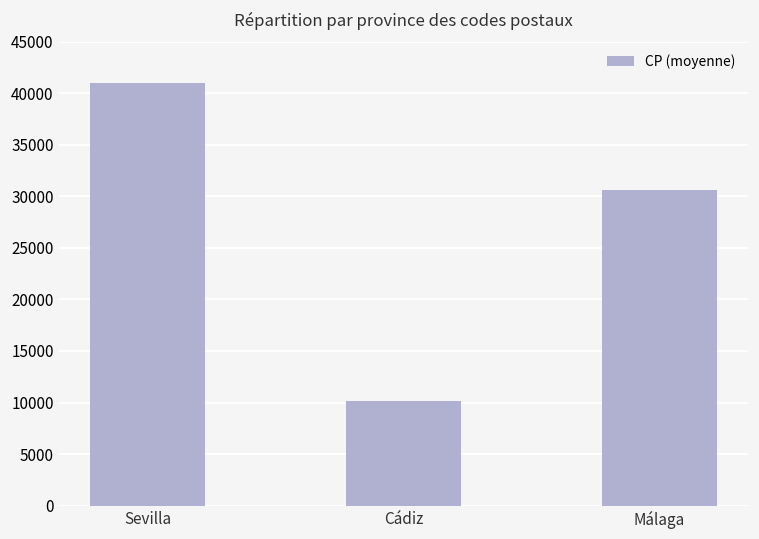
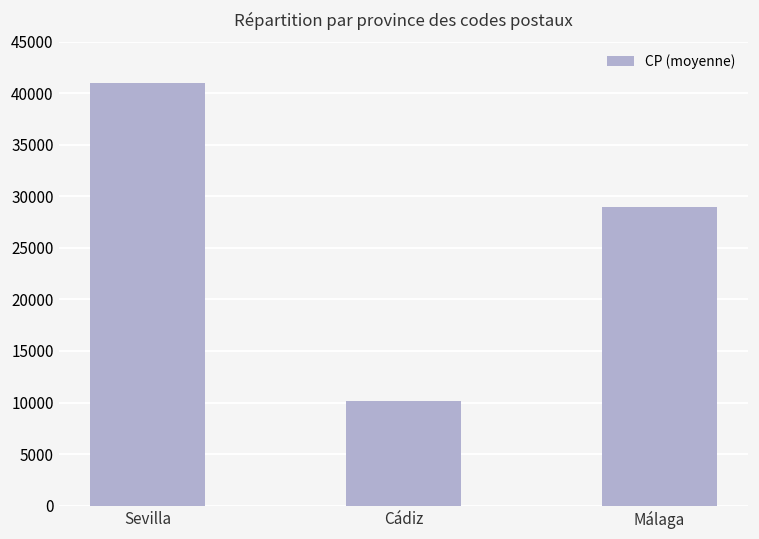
  {
    "Sevilla": 41000,
    "Cádiz": 10000,
-   "Málaga": 31000
+   "Málaga": 29000
  }
